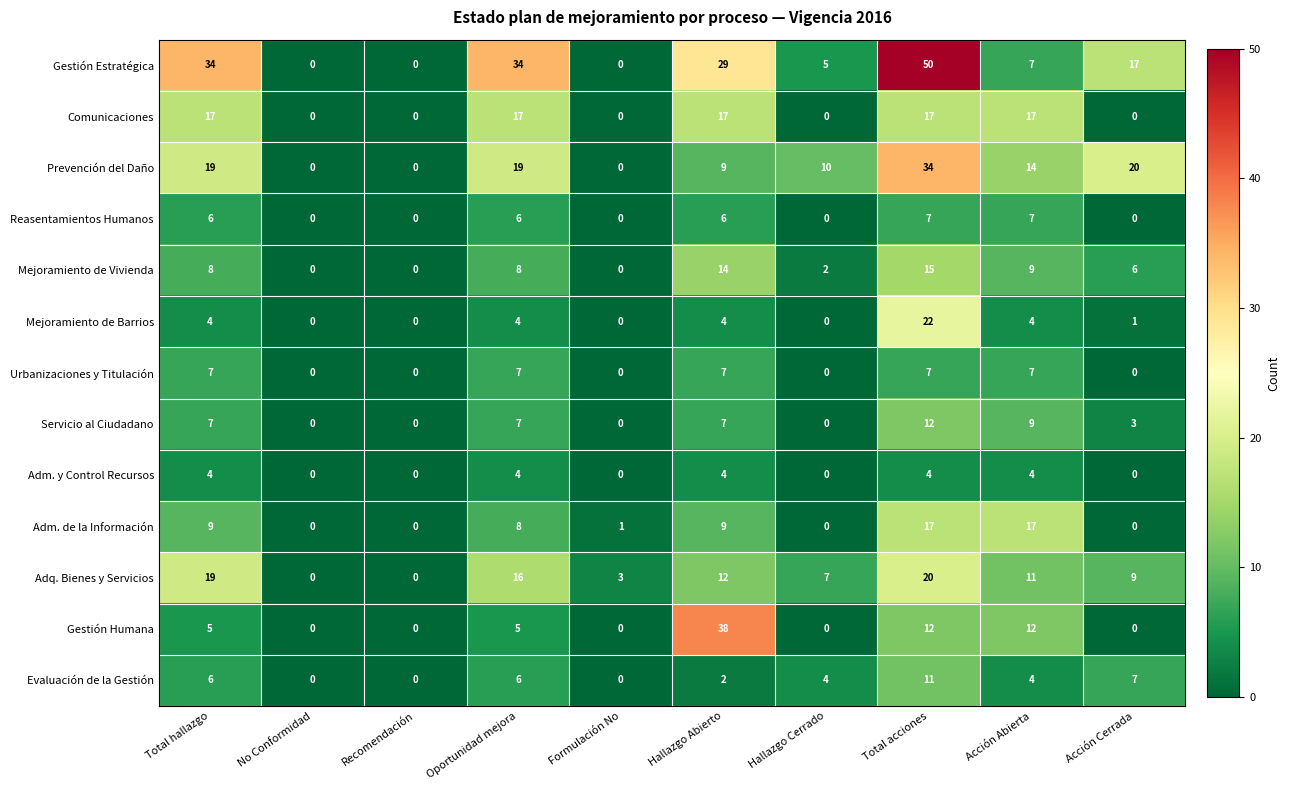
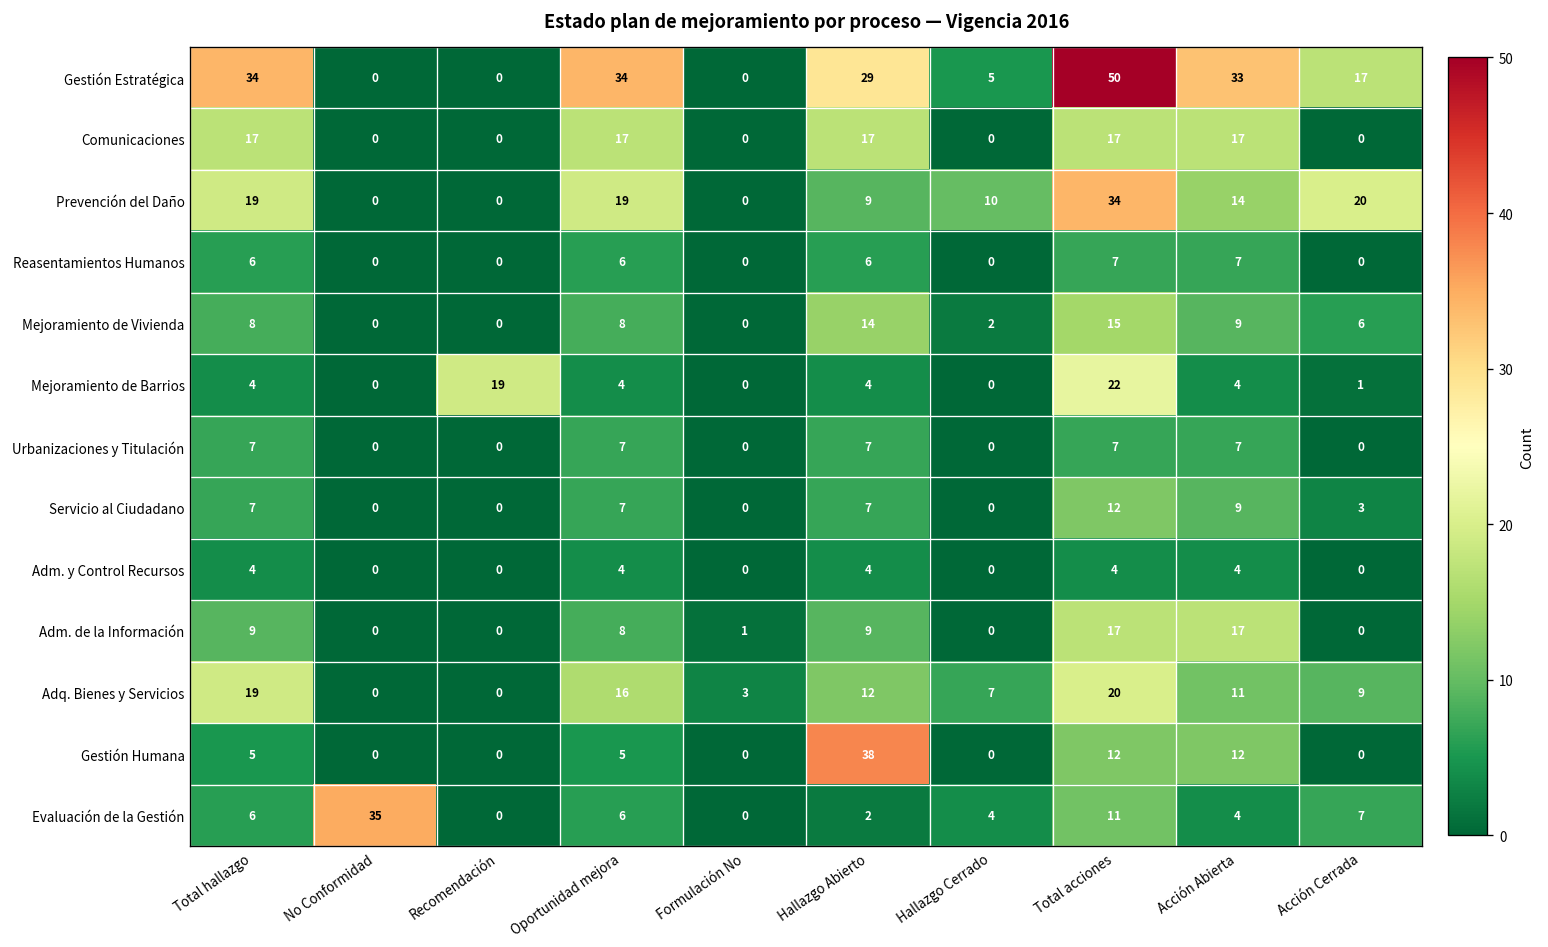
  {
    "Gestión Estratégica": {
      "Total hallazgo": 34,
      "No Conformidad": 0,
      "Recomendación": 0,
      "Oportunidad mejora": 34,
      "Formulación No": 0,
      "Hallazgo Abierto": 29,
      "Hallazgo Cerrado": 5,
      "Total acciones": 50,
-     "Acción Abierta": 7,
+     "Acción Abierta": 33,
      "Acción Cerrada": 17
    },
    "Comunicaciones": {
      "Total hallazgo": 17,
      "No Conformidad": 0,
      "Recomendación": 0,
      "Oportunidad mejora": 17,
      "Formulación No": 0,
      "Hallazgo Abierto": 17,
      "Hallazgo Cerrado": 0,
      "Total acciones": 17,
      "Acción Abierta": 17,
      "Acción Cerrada": 0
    },
    "Prevención del Daño": {
      "Total hallazgo": 19,
      "No Conformidad": 0,
      "Recomendación": 0,
      "Oportunidad mejora": 19,
      "Formulación No": 0,
      "Hallazgo Abierto": 9,
      "Hallazgo Cerrado": 10,
      "Total acciones": 34,
      "Acción Abierta": 14,
      "Acción Cerrada": 20
    },
    "Reasentamientos Humanos": {
      "Total hallazgo": 6,
      "No Conformidad": 0,
      "Recomendación": 0,
      "Oportunidad mejora": 6,
      "Formulación No": 0,
      "Hallazgo Abierto": 6,
      "Hallazgo Cerrado": 0,
      "Total acciones": 7,
      "Acción Abierta": 7,
      "Acción Cerrada": 0
    },
    "Mejoramiento de Vivienda": {
      "Total hallazgo": 8,
      "No Conformidad": 0,
      "Recomendación": 0,
      "Oportunidad mejora": 8,
      "Formulación No": 0,
      "Hallazgo Abierto": 14,
      "Hallazgo Cerrado": 2,
      "Total acciones": 15,
      "Acción Abierta": 9,
      "Acción Cerrada": 6
    },
    "Mejoramiento de Barrios": {
      "Total hallazgo": 4,
      "No Conformidad": 0,
-     "Recomendación": 0,
+     "Recomendación": 19,
      "Oportunidad mejora": 4,
      "Formulación No": 0,
      "Hallazgo Abierto": 4,
      "Hallazgo Cerrado": 0,
      "Total acciones": 22,
      "Acción Abierta": 4,
      "Acción Cerrada": 1
    },
    "Urbanizaciones y Titulación": {
      "Total hallazgo": 7,
      "No Conformidad": 0,
      "Recomendación": 0,
      "Oportunidad mejora": 7,
      "Formulación No": 0,
      "Hallazgo Abierto": 7,
      "Hallazgo Cerrado": 0,
      "Total acciones": 7,
      "Acción Abierta": 7,
      "Acción Cerrada": 0
    },
    "Servicio al Ciudadano": {
      "Total hallazgo": 7,
      "No Conformidad": 0,
      "Recomendación": 0,
      "Oportunidad mejora": 7,
      "Formulación No": 0,
      "Hallazgo Abierto": 7,
      "Hallazgo Cerrado": 0,
      "Total acciones": 12,
      "Acción Abierta": 9,
      "Acción Cerrada": 3
    },
    "Adm. y Control Recursos": {
      "Total hallazgo": 4,
      "No Conformidad": 0,
      "Recomendación": 0,
      "Oportunidad mejora": 4,
      "Formulación No": 0,
      "Hallazgo Abierto": 4,
      "Hallazgo Cerrado": 0,
      "Total acciones": 4,
      "Acción Abierta": 4,
      "Acción Cerrada": 0
    },
    "Adm. de la Información": {
      "Total hallazgo": 9,
      "No Conformidad": 0,
      "Recomendación": 0,
      "Oportunidad mejora": 8,
      "Formulación No": 1,
      "Hallazgo Abierto": 9,
      "Hallazgo Cerrado": 0,
      "Total acciones": 17,
      "Acción Abierta": 17,
      "Acción Cerrada": 0
    },
    "Adq. Bienes y Servicios": {
      "Total hallazgo": 19,
      "No Conformidad": 0,
      "Recomendación": 0,
      "Oportunidad mejora": 16,
      "Formulación No": 3,
      "Hallazgo Abierto": 12,
      "Hallazgo Cerrado": 7,
      "Total acciones": 20,
      "Acción Abierta": 11,
      "Acción Cerrada": 9
    },
    "Gestión Humana": {
      "Total hallazgo": 5,
      "No Conformidad": 0,
      "Recomendación": 0,
      "Oportunidad mejora": 5,
      "Formulación No": 0,
      "Hallazgo Abierto": 38,
      "Hallazgo Cerrado": 0,
      "Total acciones": 12,
      "Acción Abierta": 12,
      "Acción Cerrada": 0
    },
    "Evaluación de la Gestión": {
      "Total hallazgo": 6,
-     "No Conformidad": 0,
+     "No Conformidad": 35,
      "Recomendación": 0,
      "Oportunidad mejora": 6,
      "Formulación No": 0,
      "Hallazgo Abierto": 2,
      "Hallazgo Cerrado": 4,
      "Total acciones": 11,
      "Acción Abierta": 4,
      "Acción Cerrada": 7
    }
  }
